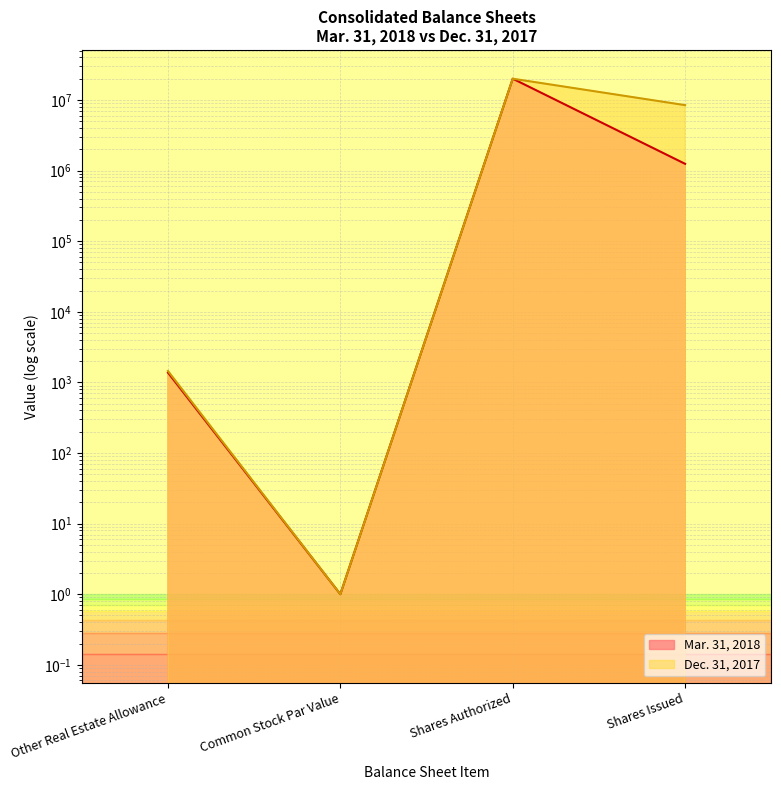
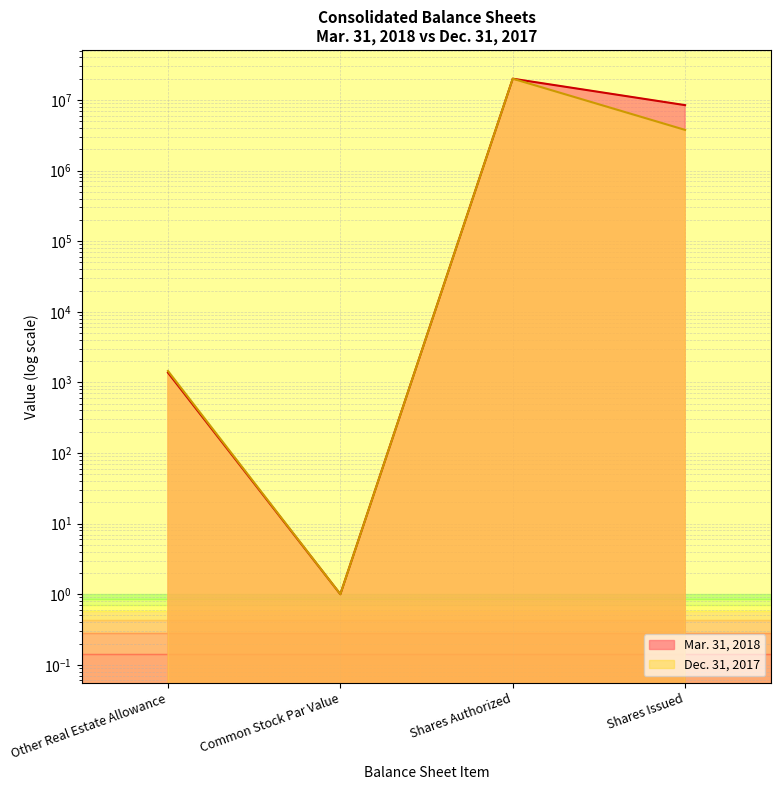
  {
    "Mar. 31, 2018": {
-     "Shares Issued": 1200000
+     "Shares Issued": 8000000
    },
    "Dec. 31, 2017": {
-     "Shares Issued": 8000000
+     "Shares Issued": 4000000
    }
  }
